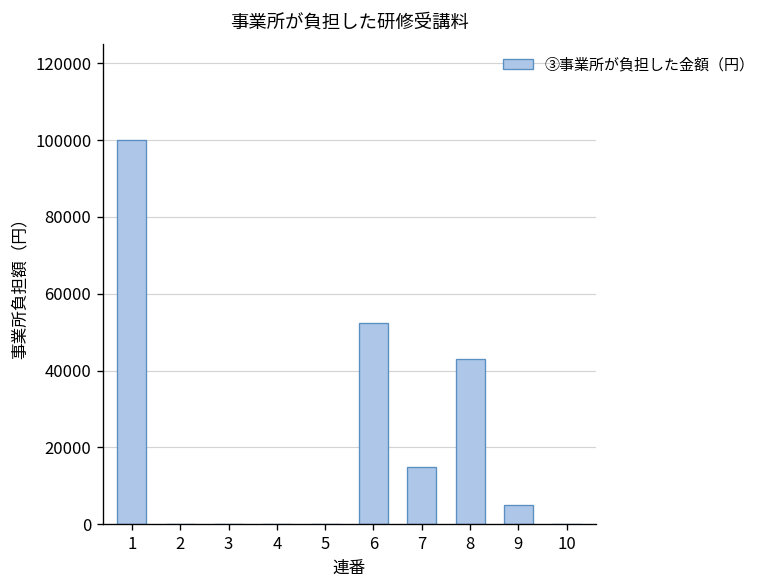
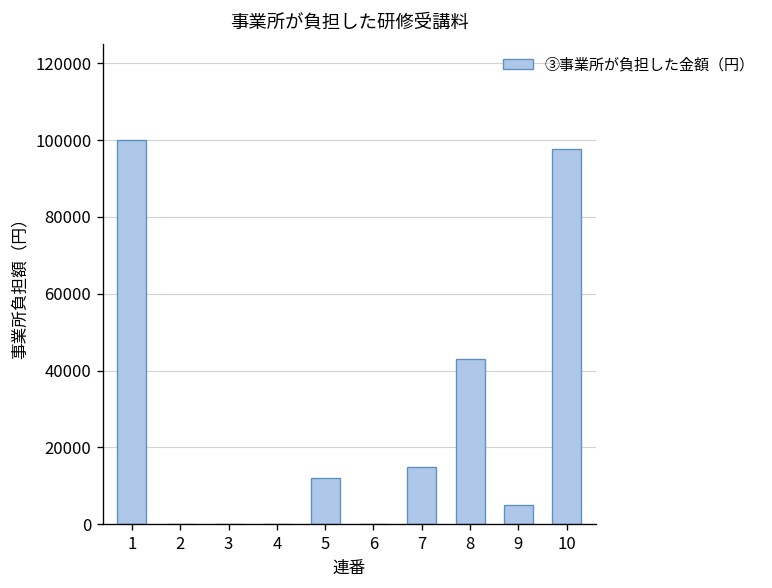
  {
    "1": 100000,
    "2": 0,
    "3": 0,
    "4": 0,
-   "5": 0,
-   "6": 52000,
+   "5": 12000,
+   "6": 0,
    "7": 15000,
    "8": 43000,
    "9": 5000,
-   "10": 0
+   "10": 98000
  }
